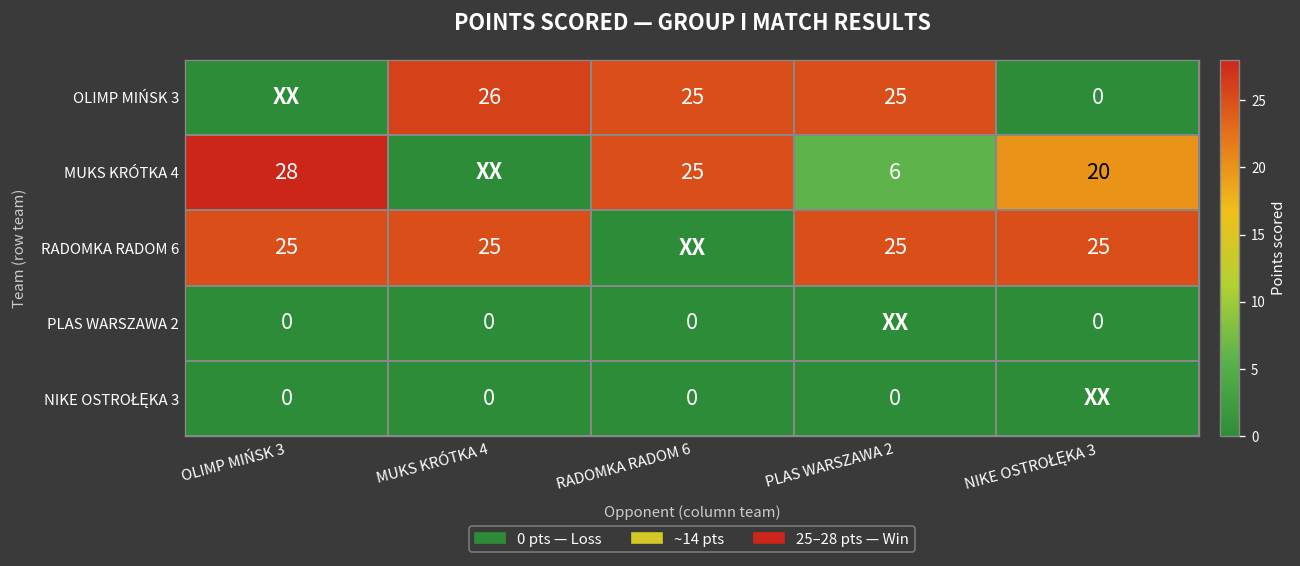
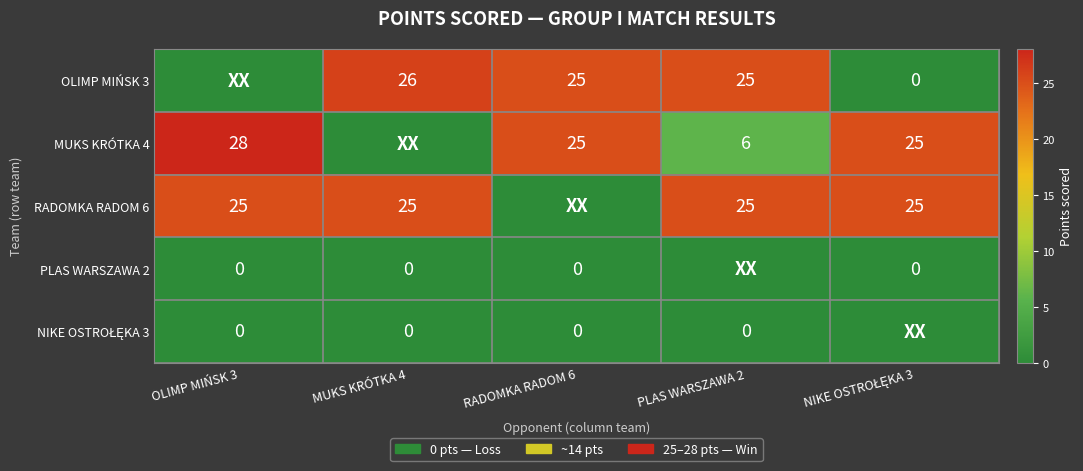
  {
    "OLIMP MIŃSK 3": {
      "MUKS KRÓTKA 4": 26,
      "RADOMKA RADOM 6": 25,
      "PLAS WARSZAWA 2": 25,
      "NIKE OSTROŁĘKA 3": 0
    },
    "MUKS KRÓTKA 4": {
      "OLIMP MIŃSK 3": 28,
      "RADOMKA RADOM 6": 25,
      "PLAS WARSZAWA 2": 6,
-     "NIKE OSTROŁĘKA 3": 20
+     "NIKE OSTROŁĘKA 3": 25
    },
    "RADOMKA RADOM 6": {
      "OLIMP MIŃSK 3": 25,
      "MUKS KRÓTKA 4": 25,
      "PLAS WARSZAWA 2": 25,
      "NIKE OSTROŁĘKA 3": 25
    },
    "PLAS WARSZAWA 2": {
      "OLIMP MIŃSK 3": 0,
      "MUKS KRÓTKA 4": 0,
      "RADOMKA RADOM 6": 0,
      "NIKE OSTROŁĘKA 3": 0
    },
    "NIKE OSTROŁĘKA 3": {
      "OLIMP MIŃSK 3": 0,
      "MUKS KRÓTKA 4": 0,
      "RADOMKA RADOM 6": 0,
      "PLAS WARSZAWA 2": 0
    }
  }
